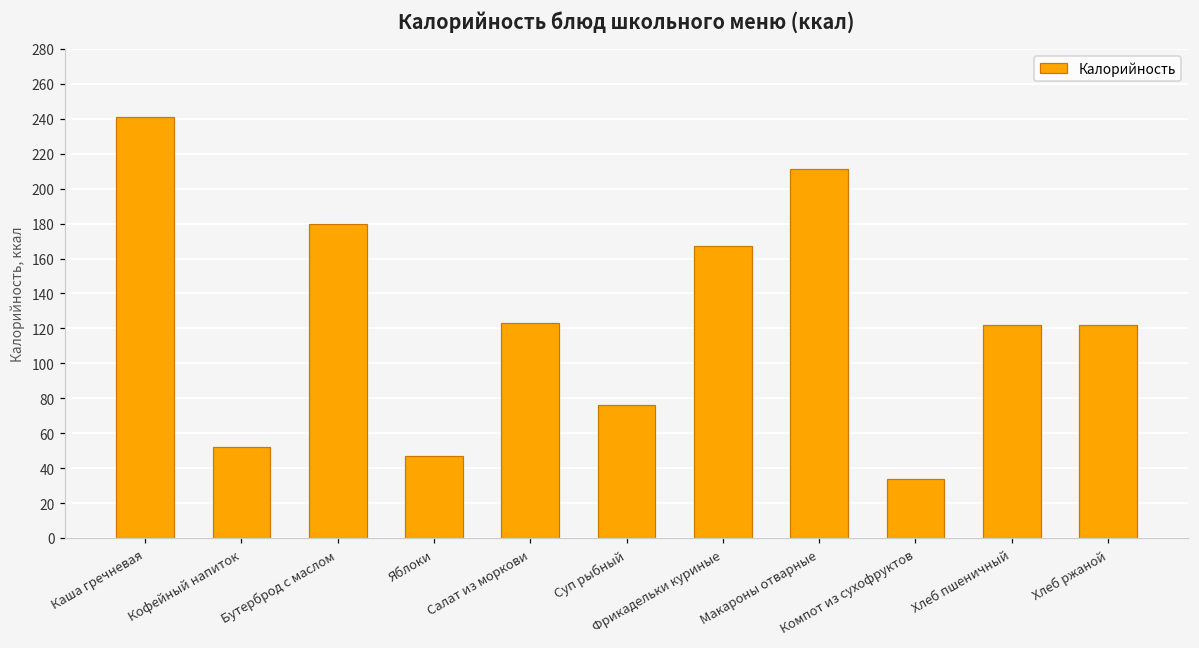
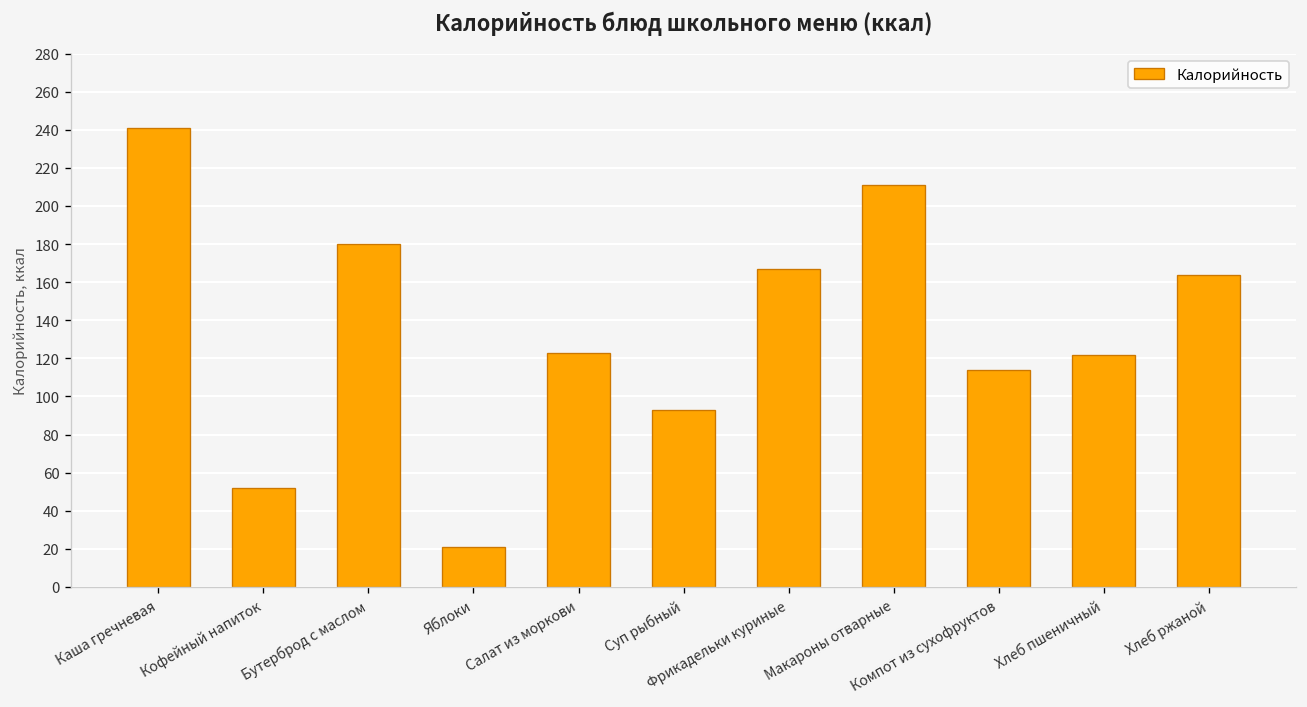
  {
    "Каша гречневая": 241,
    "Кофейный напиток": 52,
    "Бутерброд с маслом": 180,
-   "Яблоки": 47,
+   "Яблоки": 21,
    "Салат из моркови": 123,
-   "Суп рыбный": 76,
+   "Суп рыбный": 93,
    "Фрикадельки куриные": 167,
    "Макароны отварные": 211,
-   "Компот из сухофруктов": 34,
+   "Компот из сухофруктов": 114,
    "Хлеб пшеничный": 122,
-   "Хлеб ржаной": 122
+   "Хлеб ржаной": 164
  }
